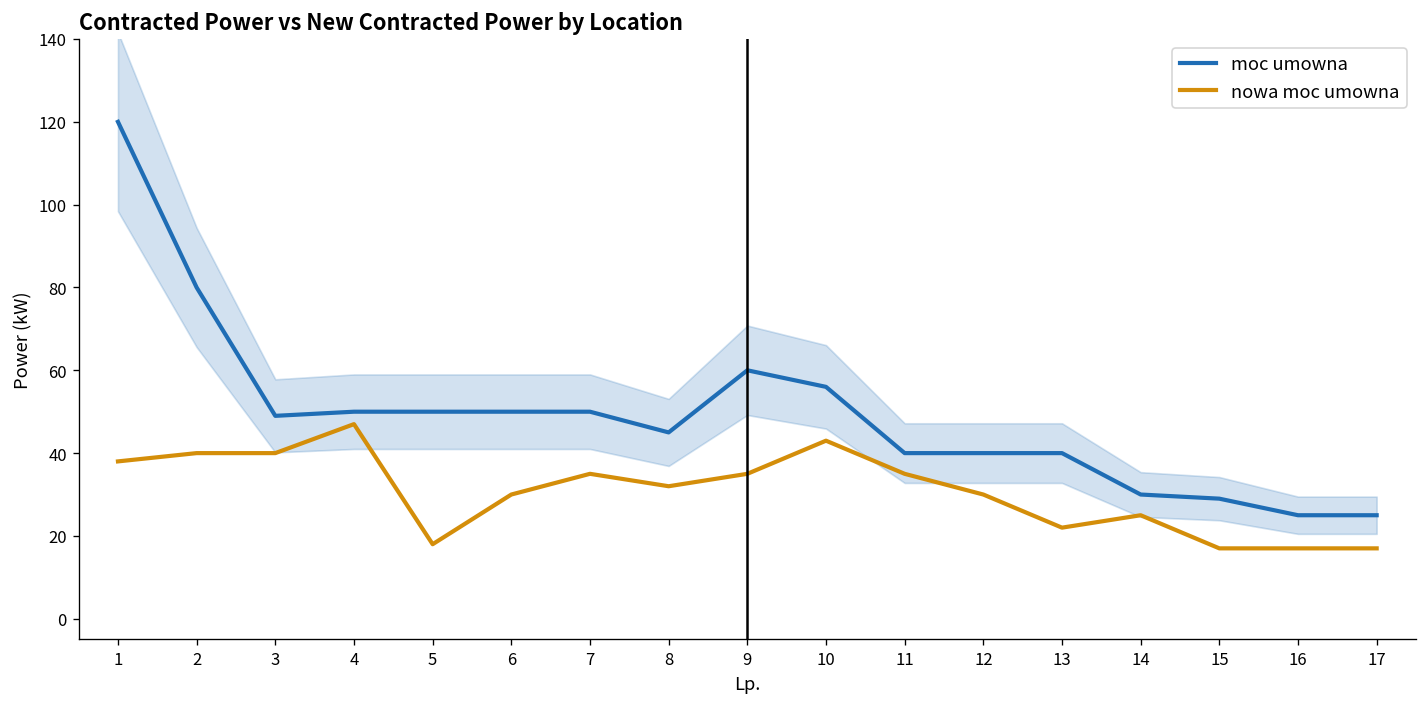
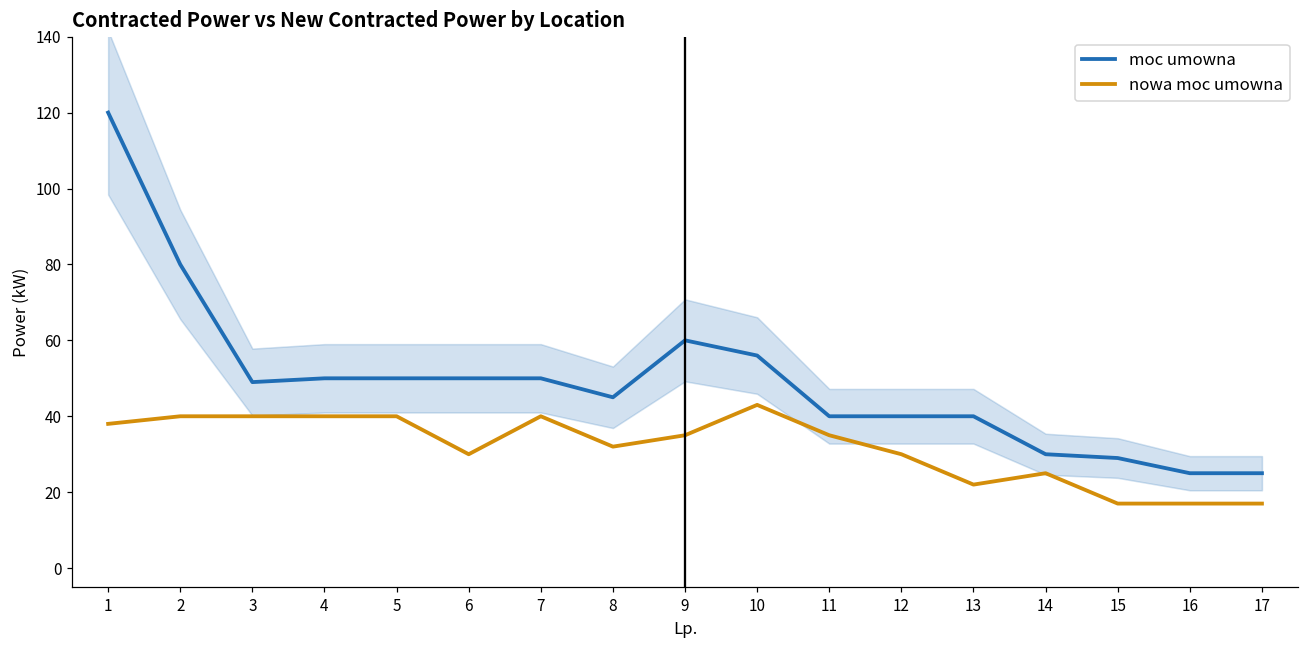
  {
    "nowa moc umowna": {
      "1": 38,
      "2": 40,
      "3": 40,
-     "4": 47,
-     "5": 18,
+     "4": 40,
+     "5": 40,
      "6": 30,
-     "7": 35,
+     "7": 40,
      "8": 32,
      "9": 35,
      "10": 43,
      "11": 35,
      "12": 30,
      "13": 22,
      "14": 25,
      "15": 17,
      "16": 17,
      "17": 17
    }
  }
